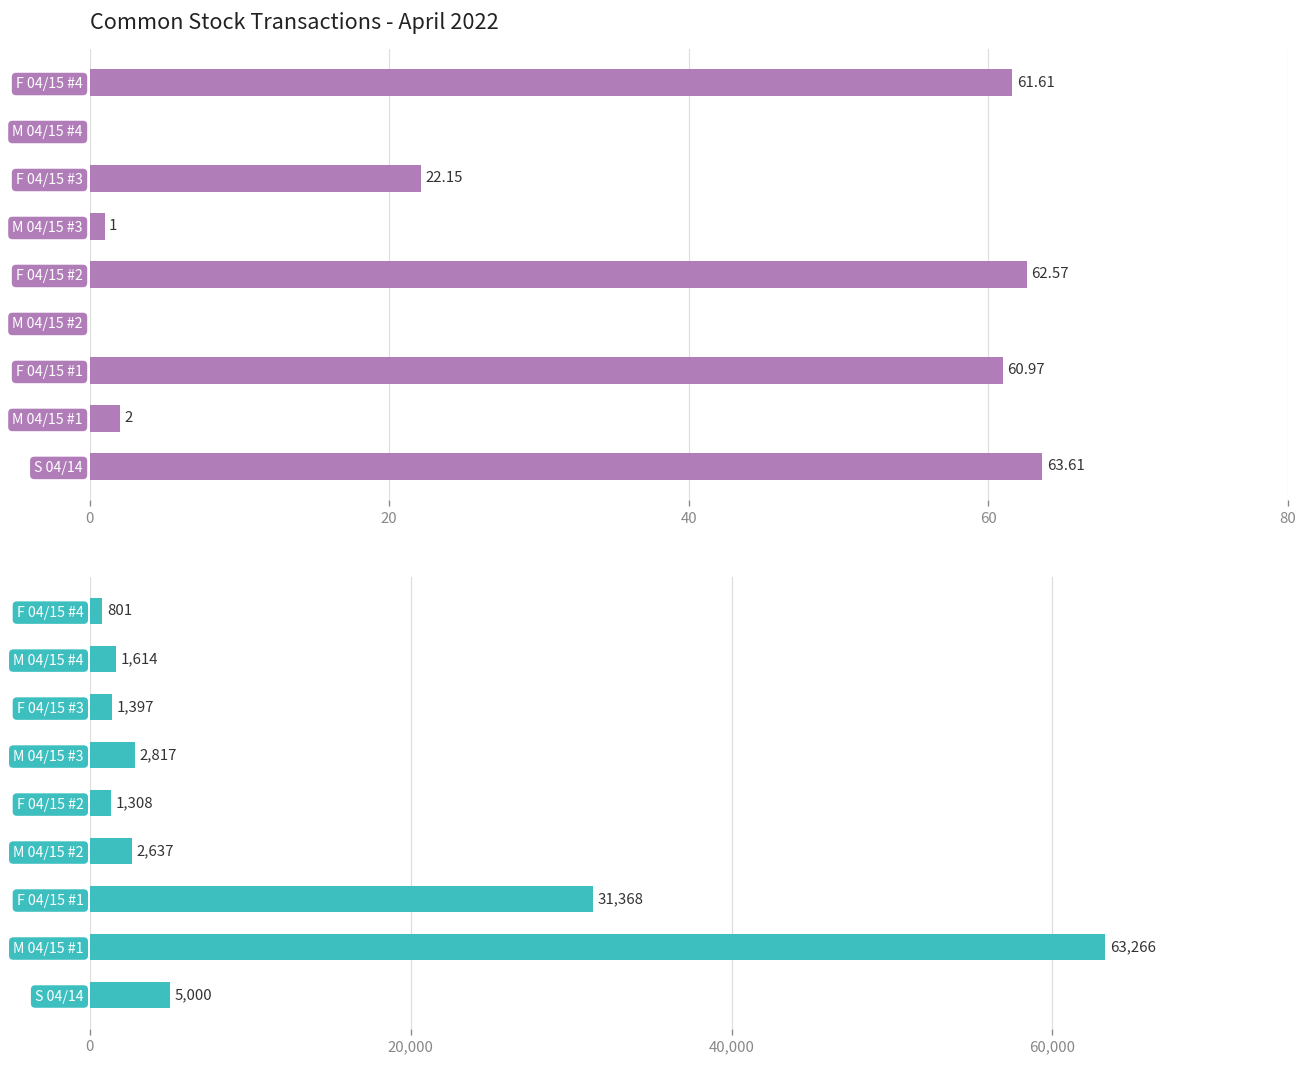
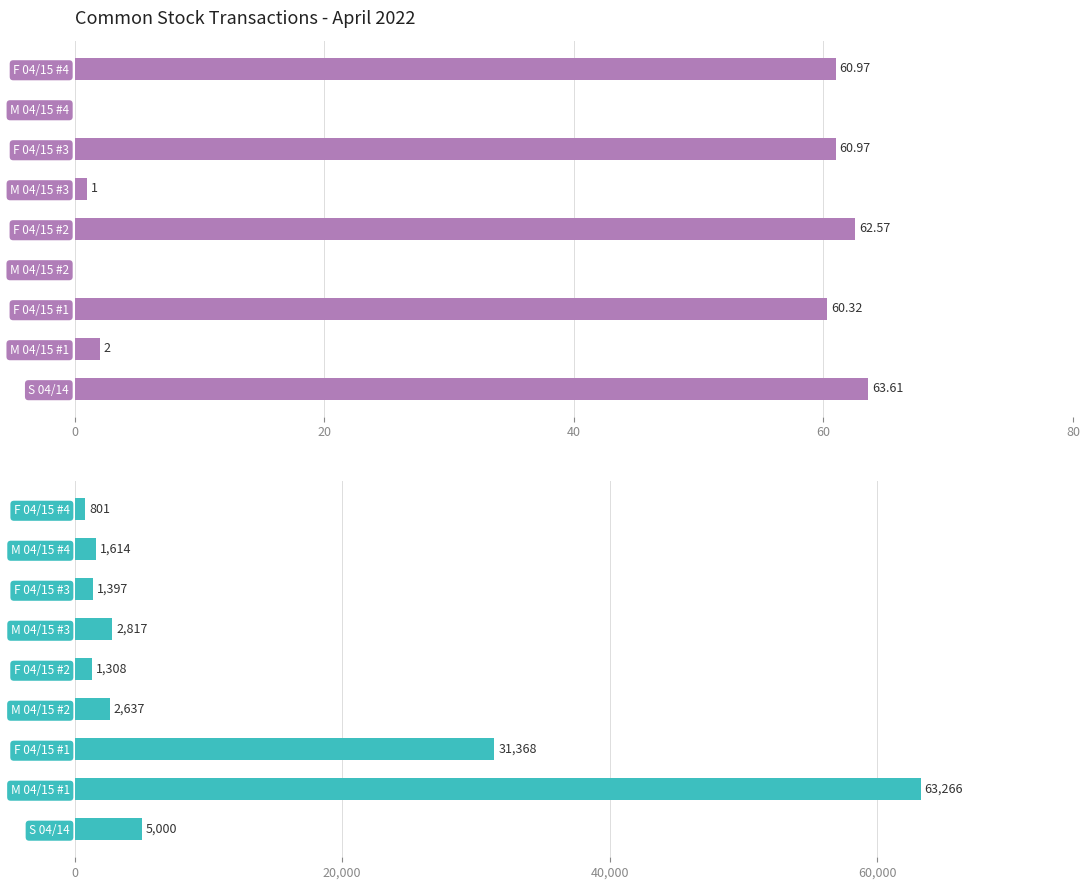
  {
    "Common Stock Transactions - April 2022": {
-     "F 04/15 #4": 61.61,
-     "F 04/15 #3": 22.15,
+     "F 04/15 #4": 60.97,
+     "F 04/15 #3": 60.97,
      "M 04/15 #3": 1,
      "F 04/15 #2": 62.57,
-     "F 04/15 #1": 60.97,
+     "F 04/15 #1": 60.32,
      "M 04/15 #1": 2,
      "S 04/14": 63.61
    }
  }
